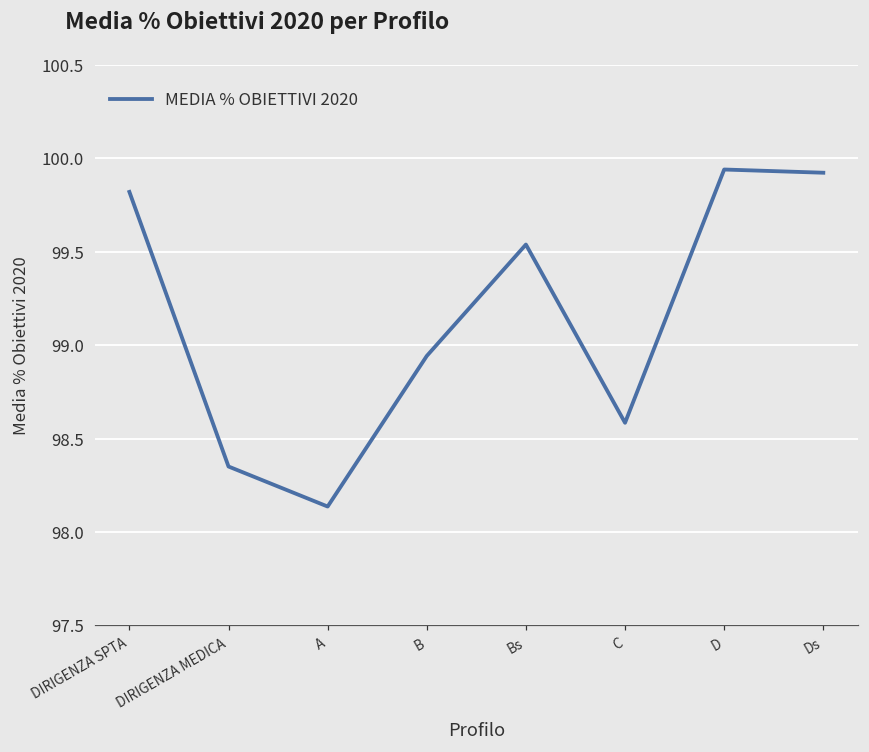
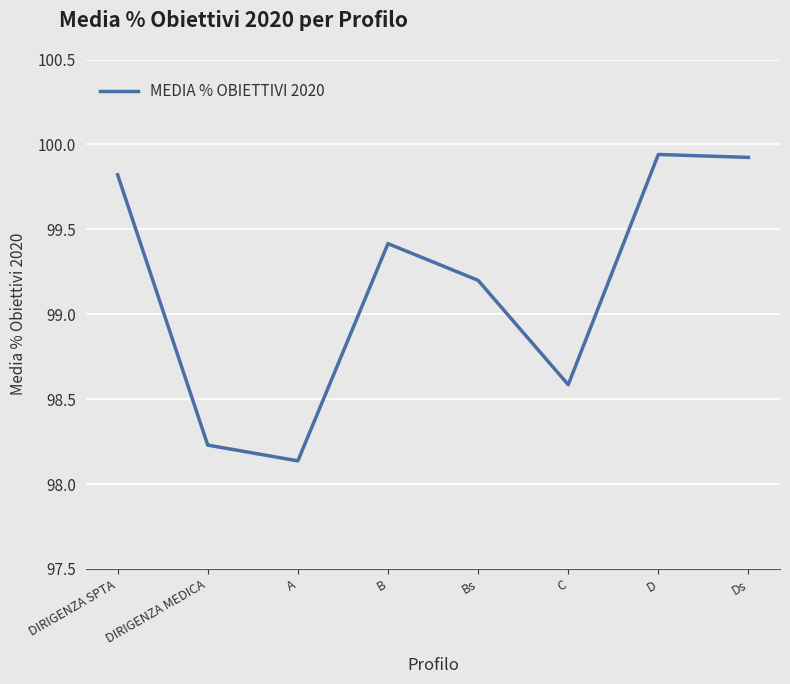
  {
    "DIRIGENZA SPTA": 99.82,
-   "DIRIGENZA MEDICA": 98.35,
+   "DIRIGENZA MEDICA": 98.23,
    "A": 98.14,
-   "B": 98.94,
-   "Bs": 99.54,
+   "B": 99.42,
+   "Bs": 99.20,
    "C": 98.58,
    "D": 99.94,
    "Ds": 99.92
  }
